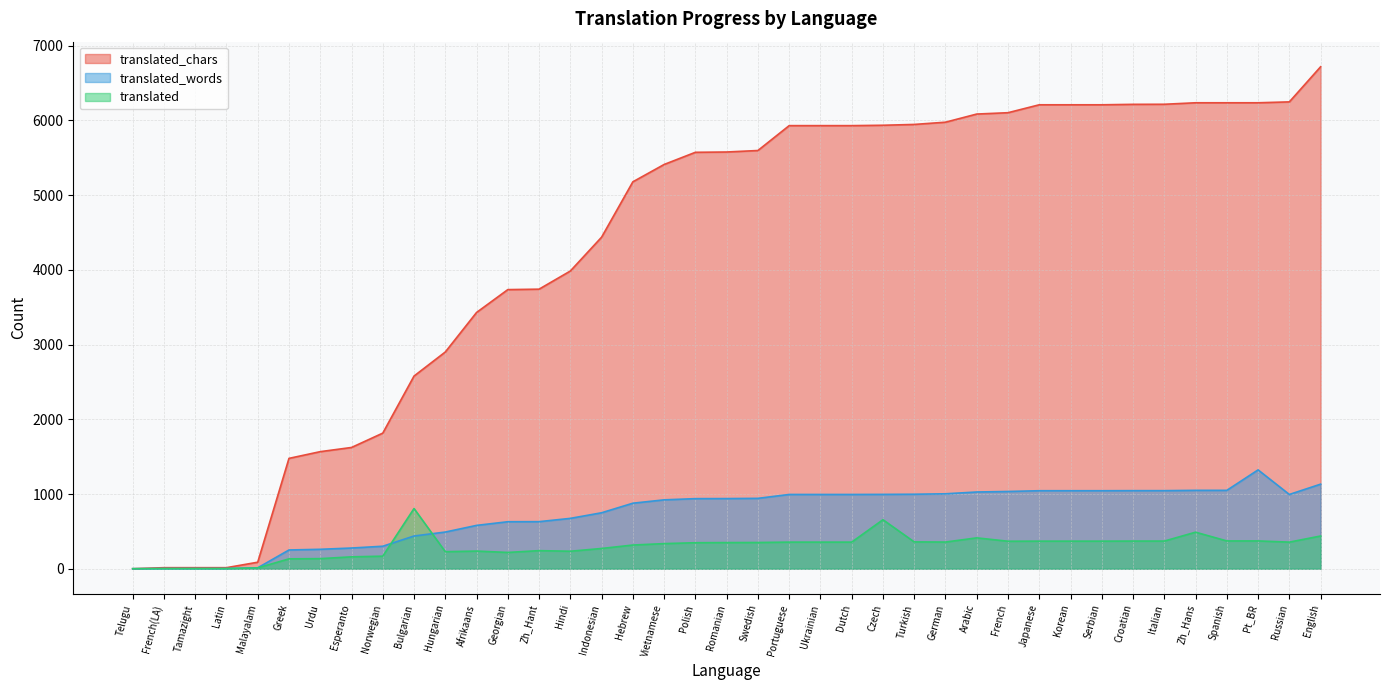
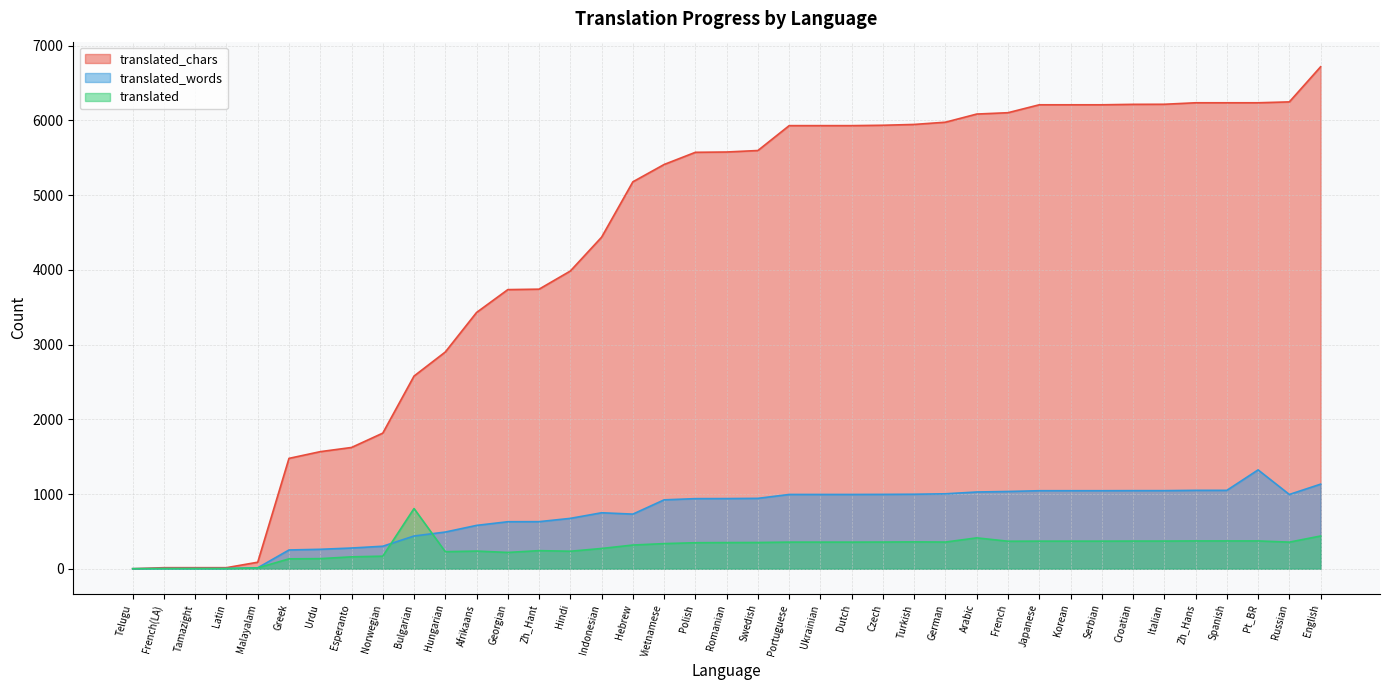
  {
    "translated_chars": {
      "Malayalam": 100,
      "Greek": 1500,
      "Urdu": 1600,
      "Esperanto": 1600,
      "Norwegian": 1800,
      "Bulgarian": 2600,
      "Hungarian": 2900,
      "Afrikaans": 3400,
      "Georgian": 3700,
      "Zh_Hant": 3700,
      "Hindi": 4000,
      "Indonesian": 4400,
      "Hebrew": 5200,
      "Vietnamese": 5400,
      "Polish": 5600,
      "Romanian": 5600,
      "Swedish": 5600,
      "Portuguese": 5900,
      "Ukrainian": 5900,
      "Dutch": 5900,
      "Czech": 5900,
      "Turkish": 5900,
      "German": 6000,
      "Arabic": 6100,
      "French": 6100,
      "Japanese": 6200,
      "Korean": 6200,
      "Serbian": 6200,
      "Croatian": 6200,
      "Italian": 6200,
      "Zh_Hans": 6200,
      "Spanish": 6200,
      "Pt_BR": 6200,
      "Russian": 6200,
      "English": 6700
    },
    "translated_words": {
      "Greek": 300,
      "Urdu": 300,
      "Esperanto": 300,
      "Norwegian": 300,
      "Bulgarian": 400,
      "Hungarian": 500,
      "Afrikaans": 600,
      "Georgian": 600,
      "Zh_Hant": 600,
      "Hindi": 700,
      "Indonesian": 700,
-     "Hebrew": 900,
+     "Hebrew": 700,
      "Vietnamese": 900,
      "Polish": 900,
      "Romanian": 900,
      "Swedish": 900,
      "Portuguese": 1000,
      "Ukrainian": 1000,
      "Dutch": 1000,
      "Czech": 1000,
      "Turkish": 1000,
      "German": 1000,
      "Arabic": 1000,
      "French": 1000,
      "Japanese": 1000,
      "Korean": 1000,
      "Serbian": 1000,
      "Croatian": 1000,
      "Italian": 1000,
      "Zh_Hans": 1000,
      "Spanish": 1000,
      "Pt_BR": 1300,
      "Russian": 1000,
      "English": 1100
    },
    "translated": {
      "Greek": 100,
      "Urdu": 100,
      "Esperanto": 200,
      "Norwegian": 200,
      "Bulgarian": 800,
      "Hungarian": 200,
      "Afrikaans": 200,
      "Georgian": 200,
      "Zh_Hant": 200,
      "Hindi": 200,
      "Indonesian": 300,
      "Hebrew": 300,
      "Vietnamese": 300,
      "Polish": 300,
      "Romanian": 400,
      "Swedish": 400,
      "Portuguese": 400,
      "Ukrainian": 400,
      "Dutch": 400,
-     "Czech": 700,
+     "Czech": 400,
      "Turkish": 400,
      "German": 400,
      "Arabic": 400,
      "French": 400,
      "Japanese": 400,
      "Korean": 400,
      "Serbian": 400,
      "Croatian": 400,
      "Italian": 400,
-     "Zh_Hans": 500,
+     "Zh_Hans": 400,
      "Spanish": 400,
      "Pt_BR": 400,
      "Russian": 400,
      "English": 400
    }
  }
